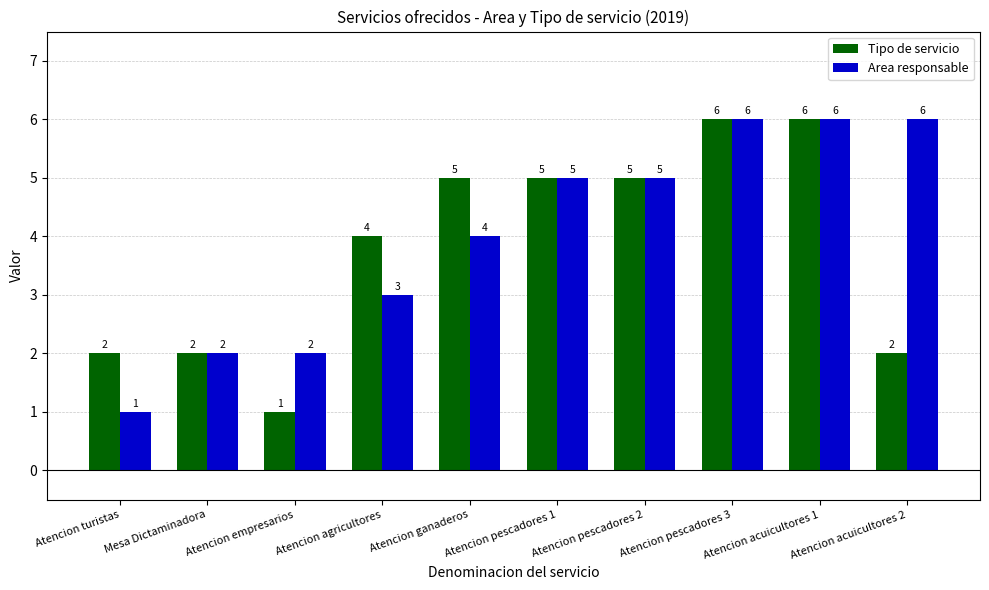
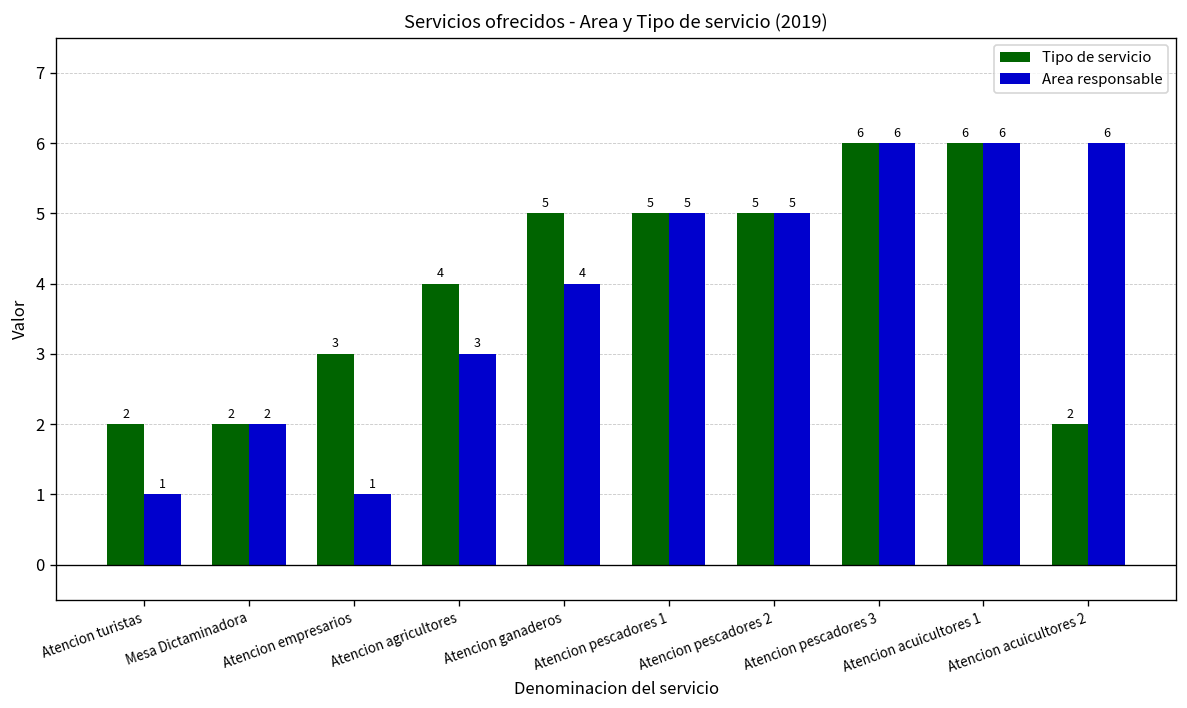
  {
    "Tipo de servicio": {
      "Atencion turistas": 2,
      "Mesa Dictaminadora": 2,
-     "Atencion empresarios": 1,
+     "Atencion empresarios": 3,
      "Atencion agricultores": 4,
      "Atencion ganaderos": 5,
      "Atencion pescadores 1": 5,
      "Atencion pescadores 2": 5,
      "Atencion pescadores 3": 6,
      "Atencion acuicultores 1": 6,
      "Atencion acuicultores 2": 2
    },
    "Area responsable": {
      "Atencion turistas": 1,
      "Mesa Dictaminadora": 2,
-     "Atencion empresarios": 2,
+     "Atencion empresarios": 1,
      "Atencion agricultores": 3,
      "Atencion ganaderos": 4,
      "Atencion pescadores 1": 5,
      "Atencion pescadores 2": 5,
      "Atencion pescadores 3": 6,
      "Atencion acuicultores 1": 6,
      "Atencion acuicultores 2": 6
    }
  }
